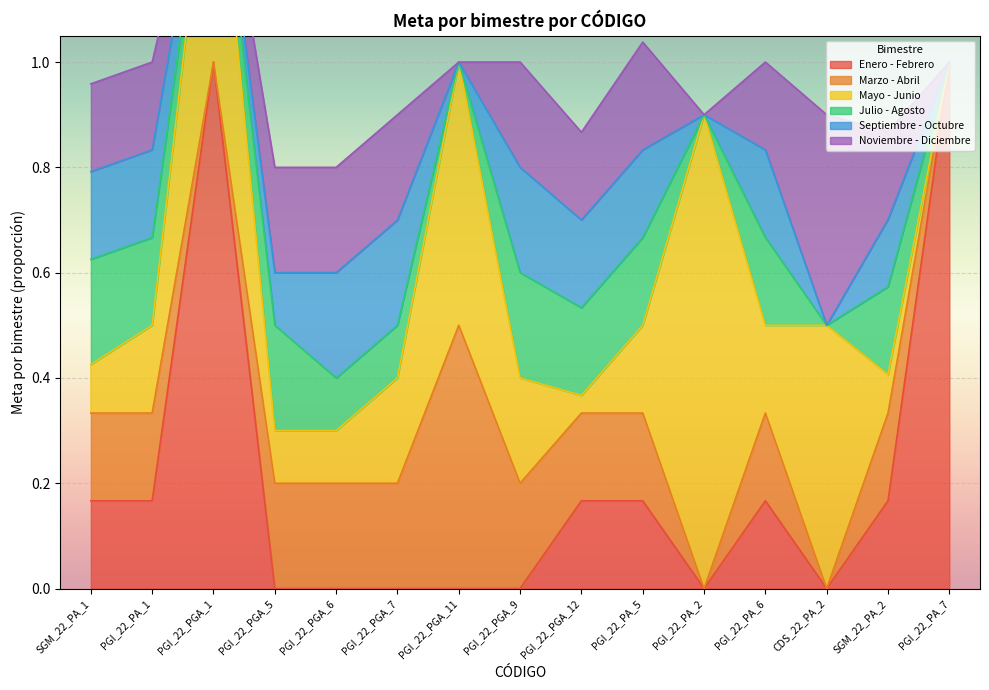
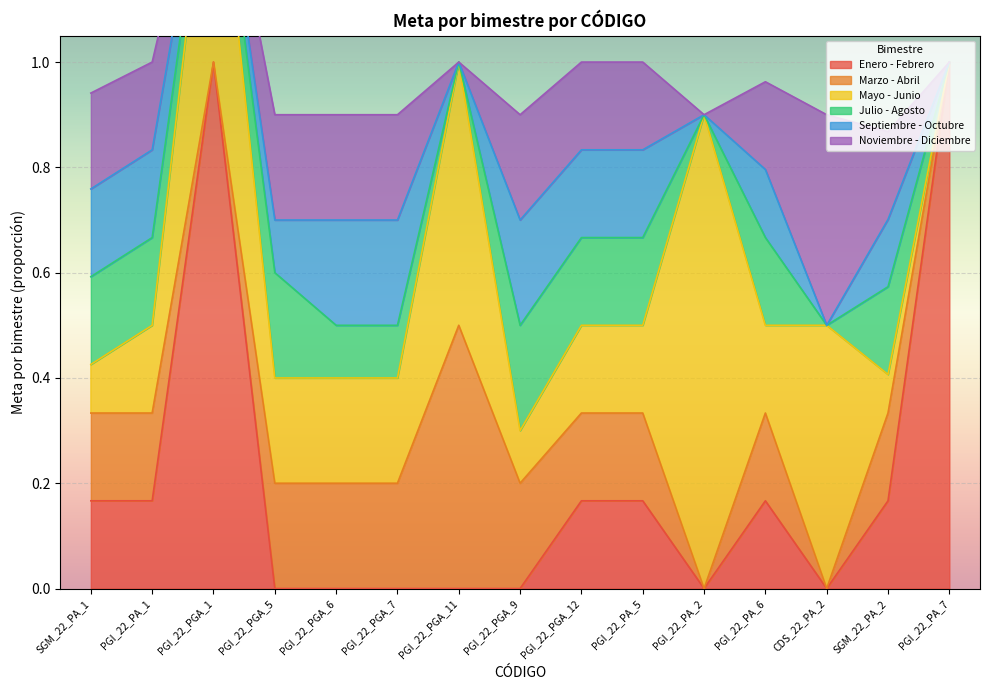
  {
    "Mayo - Junio": {
      "SGM_22_PA_1": 0.09,
      "PGI_22_PA_1": 0.17,
-     "PGI_22_PGA_5": 0.1,
-     "PGI_22_PGA_6": 0.1,
+     "PGI_22_PGA_5": 0.2,
+     "PGI_22_PGA_6": 0.2,
      "PGI_22_PGA_7": 0.20,
-     "PGI_22_PGA_9": 0.2,
-     "PGI_22_PGA_12": 0.03,
+     "PGI_22_PGA_9": 0.1,
+     "PGI_22_PGA_12": 0.17,
      "PGI_22_PA_5": 0.17,
      "PGI_22_PA_6": 0.17,
      "SGM_22_PA_2": 0.07
    },
    "Julio - Agosto": {
-     "SGM_22_PA_1": 0.20,
+     "SGM_22_PA_1": 0.17,
      "PGI_22_PA_1": 0.17,
      "PGI_22_PGA_5": 0.20,
      "PGI_22_PGA_6": 0.10,
      "PGI_22_PGA_7": 0.10,
      "PGI_22_PGA_9": 0.20,
      "PGI_22_PGA_12": 0.17,
      "PGI_22_PA_5": 0.17,
      "PGI_22_PA_6": 0.17,
      "SGM_22_PA_2": 0.17
    },
    "Septiembre - Octubre": {
      "SGM_22_PA_1": 0.17,
      "PGI_22_PA_1": 0.17,
      "PGI_22_PGA_5": 0.10,
      "PGI_22_PGA_6": 0.20,
      "PGI_22_PGA_7": 0.20,
      "PGI_22_PGA_9": 0.20,
      "PGI_22_PGA_12": 0.17,
      "PGI_22_PA_5": 0.17,
-     "PGI_22_PA_6": 0.17,
+     "PGI_22_PA_6": 0.13,
      "SGM_22_PA_2": 0.13
    },
    "Noviembre - Diciembre": {
-     "SGM_22_PA_1": 0.17,
+     "SGM_22_PA_1": 0.18,
      "PGI_22_PA_1": 0.17,
      "PGI_22_PGA_5": 0.20,
      "PGI_22_PGA_6": 0.20,
      "PGI_22_PGA_7": 0.20,
      "PGI_22_PGA_9": 0.20,
      "PGI_22_PGA_12": 0.17,
-     "PGI_22_PA_5": 0.20,
+     "PGI_22_PA_5": 0.17,
      "PGI_22_PA_6": 0.17
    }
  }
